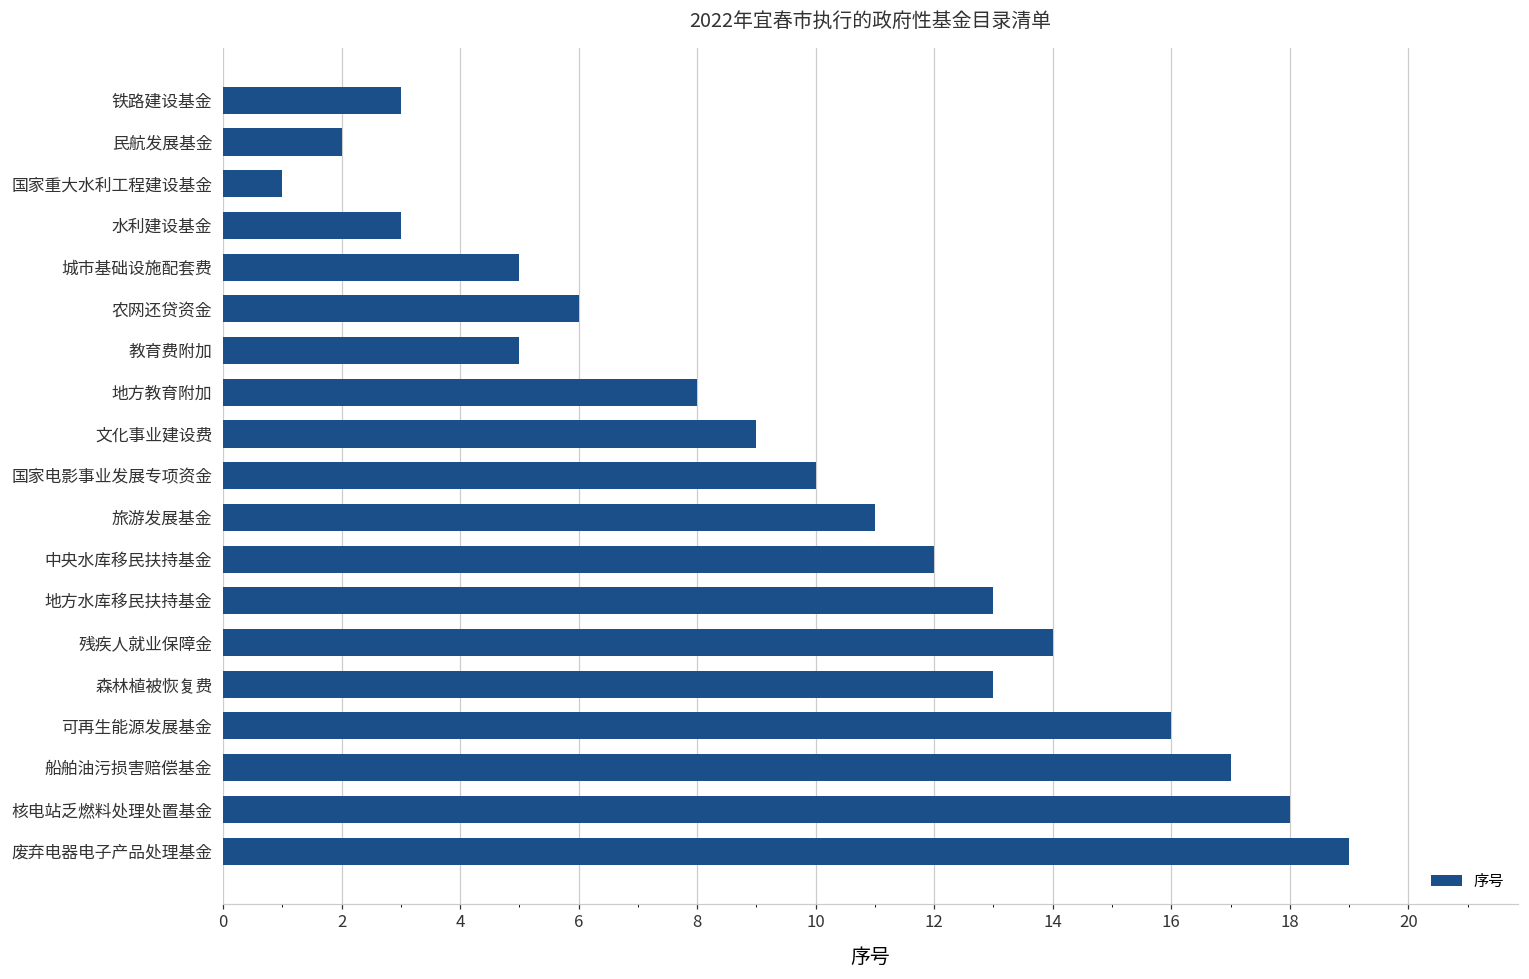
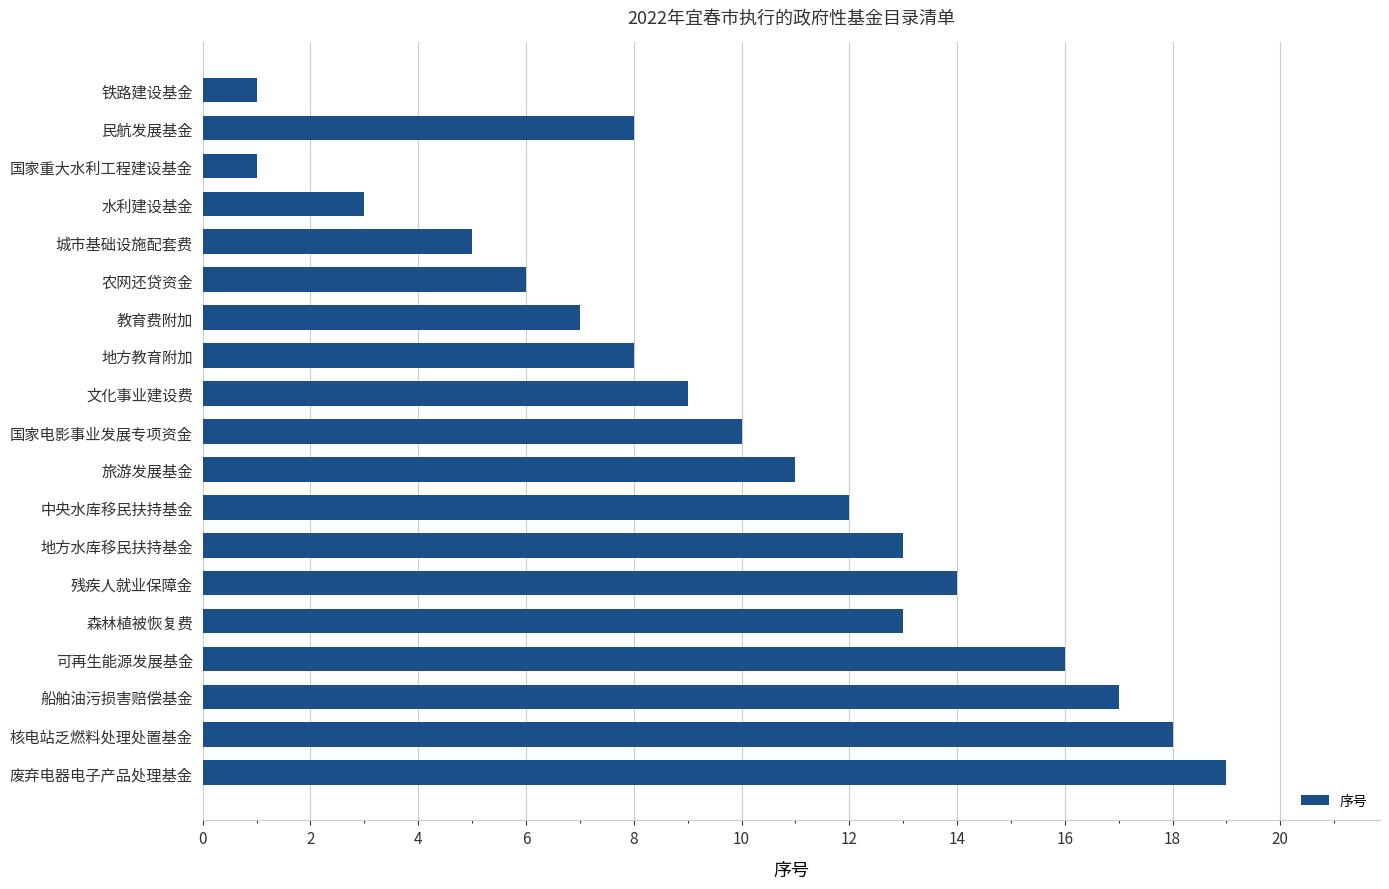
  {
-   "铁路建设基金": 3,
-   "民航发展基金": 2,
+   "铁路建设基金": 1,
+   "民航发展基金": 8,
    "国家重大水利工程建设基金": 1,
    "水利建设基金": 3,
    "城市基础设施配套费": 5,
    "农网还贷资金": 6,
-   "教育费附加": 5,
+   "教育费附加": 7,
    "地方教育附加": 8,
    "文化事业建设费": 9,
    "国家电影事业发展专项资金": 10,
    "旅游发展基金": 11,
    "中央水库移民扶持基金": 12,
    "地方水库移民扶持基金": 13,
    "残疾人就业保障金": 14,
    "森林植被恢复费": 13,
    "可再生能源发展基金": 16,
    "船舶油污损害赔偿基金": 17,
    "核电站乏燃料处理处置基金": 18,
    "废弃电器电子产品处理基金": 19
  }
